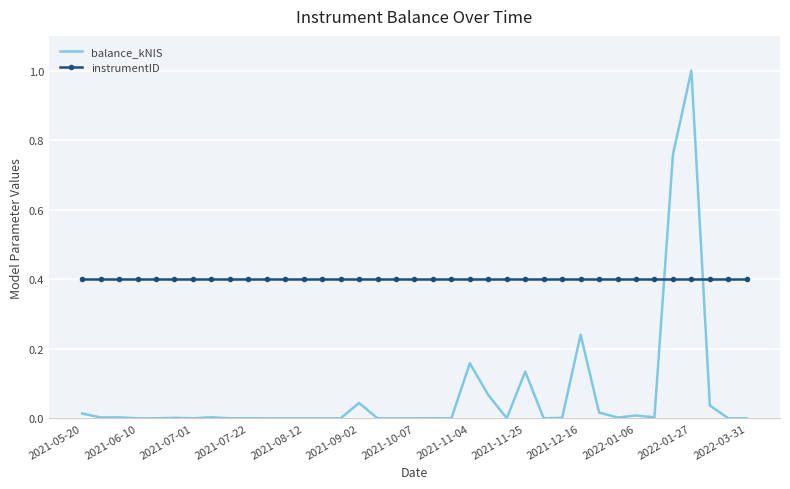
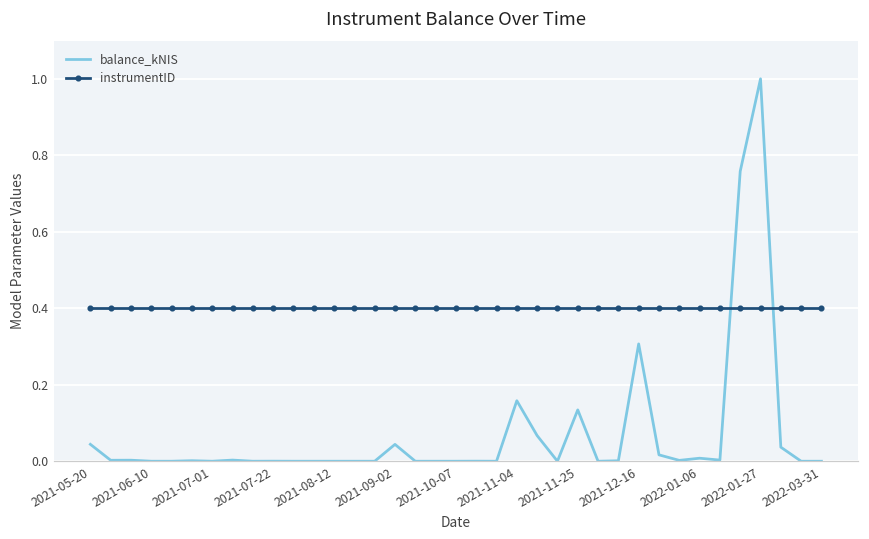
  {
    "balance_kNIS": {
-     "2021-05-20": 0.01,
+     "2021-05-20": 0.04,
      "2021-06-10": 0.00,
      "2021-07-01": 0.00,
      "2021-07-22": 0.00,
      "2021-08-12": 0.00,
      "2021-09-02": 0.04,
      "2021-10-07": 0.00,
      "2021-11-04": 0.16,
      "2021-11-25": 0.13,
-     "2021-12-16": 0.24,
+     "2021-12-16": 0.31,
      "2022-01-06": 0.01,
      "2022-01-27": 1.00,
      "2022-03-31": 0.00
    },
    "instrumentID": {
      "2021-05-20": 0.40,
      "2021-06-10": 0.40,
      "2021-07-01": 0.40,
      "2021-07-22": 0.40,
      "2021-08-12": 0.40,
      "2021-09-02": 0.40,
      "2021-10-07": 0.40,
      "2021-11-04": 0.40,
      "2021-11-25": 0.40,
      "2021-12-16": 0.40,
      "2022-01-06": 0.40,
      "2022-01-27": 0.40,
      "2022-03-31": 0.40
    }
  }
